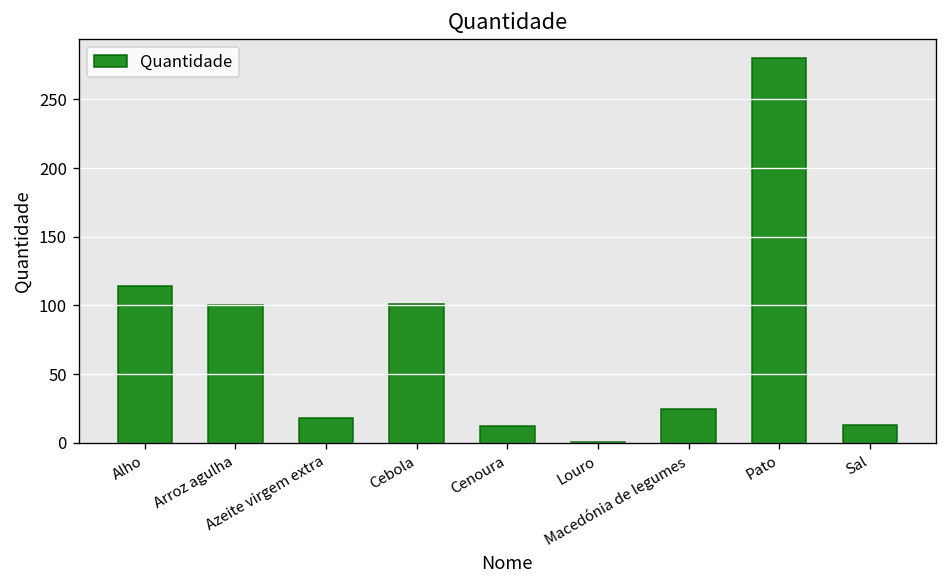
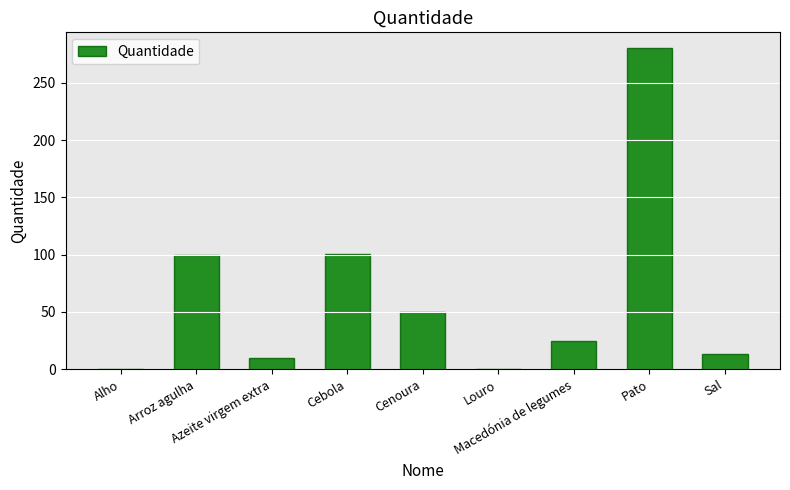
  {
-   "Alho": 114,
+   "Alho": 1,
    "Arroz agulha": 100,
-   "Azeite virgem extra": 18,
+   "Azeite virgem extra": 10,
    "Cebola": 101,
-   "Cenoura": 12,
+   "Cenoura": 50,
    "Macedónia de legumes": 25,
    "Pato": 280,
    "Sal": 13
  }
